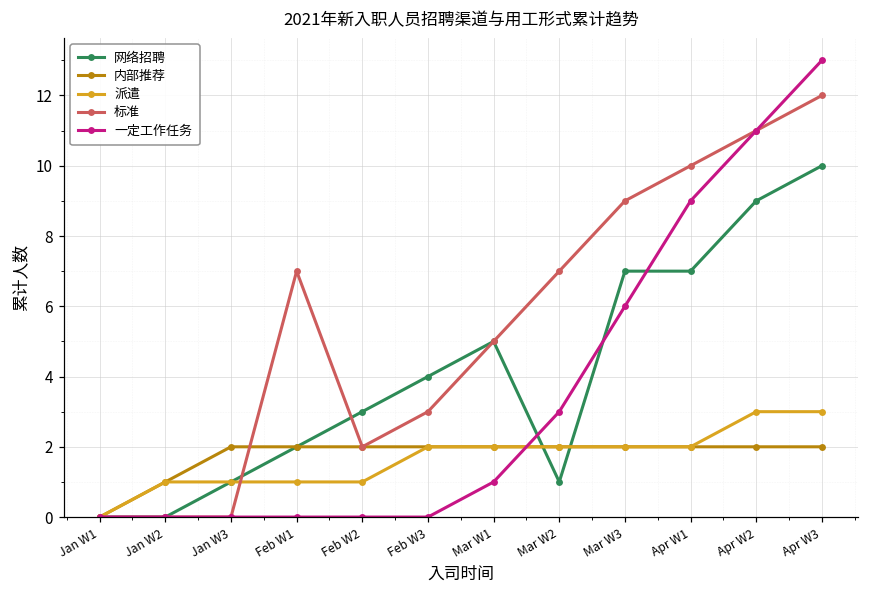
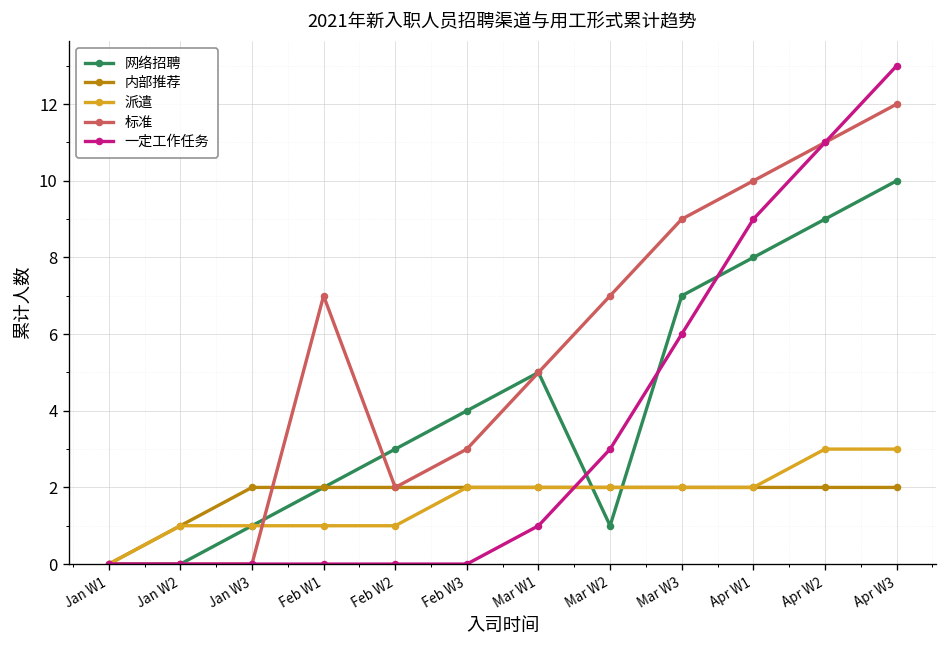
  {
    "网络招聘": {
      "Feb W2": 3,
      "Feb W3": 4,
      "Mar W2": 1,
      "Mar W3": 7,
-     "Apr W1": 7,
+     "Apr W1": 8,
      "Apr W2": 9,
      "Apr W3": 10
    },
    "标准": {
      "Feb W1": 7,
      "Feb W3": 3,
      "Mar W2": 7,
      "Mar W3": 9,
      "Apr W1": 10,
      "Apr W3": 12
    },
    "一定工作任务": {
      "Feb W1": 0,
      "Feb W2": 0,
      "Feb W3": 0,
      "Mar W1": 1,
      "Mar W2": 3,
      "Mar W3": 6,
      "Apr W1": 9,
      "Apr W3": 13
    }
  }
